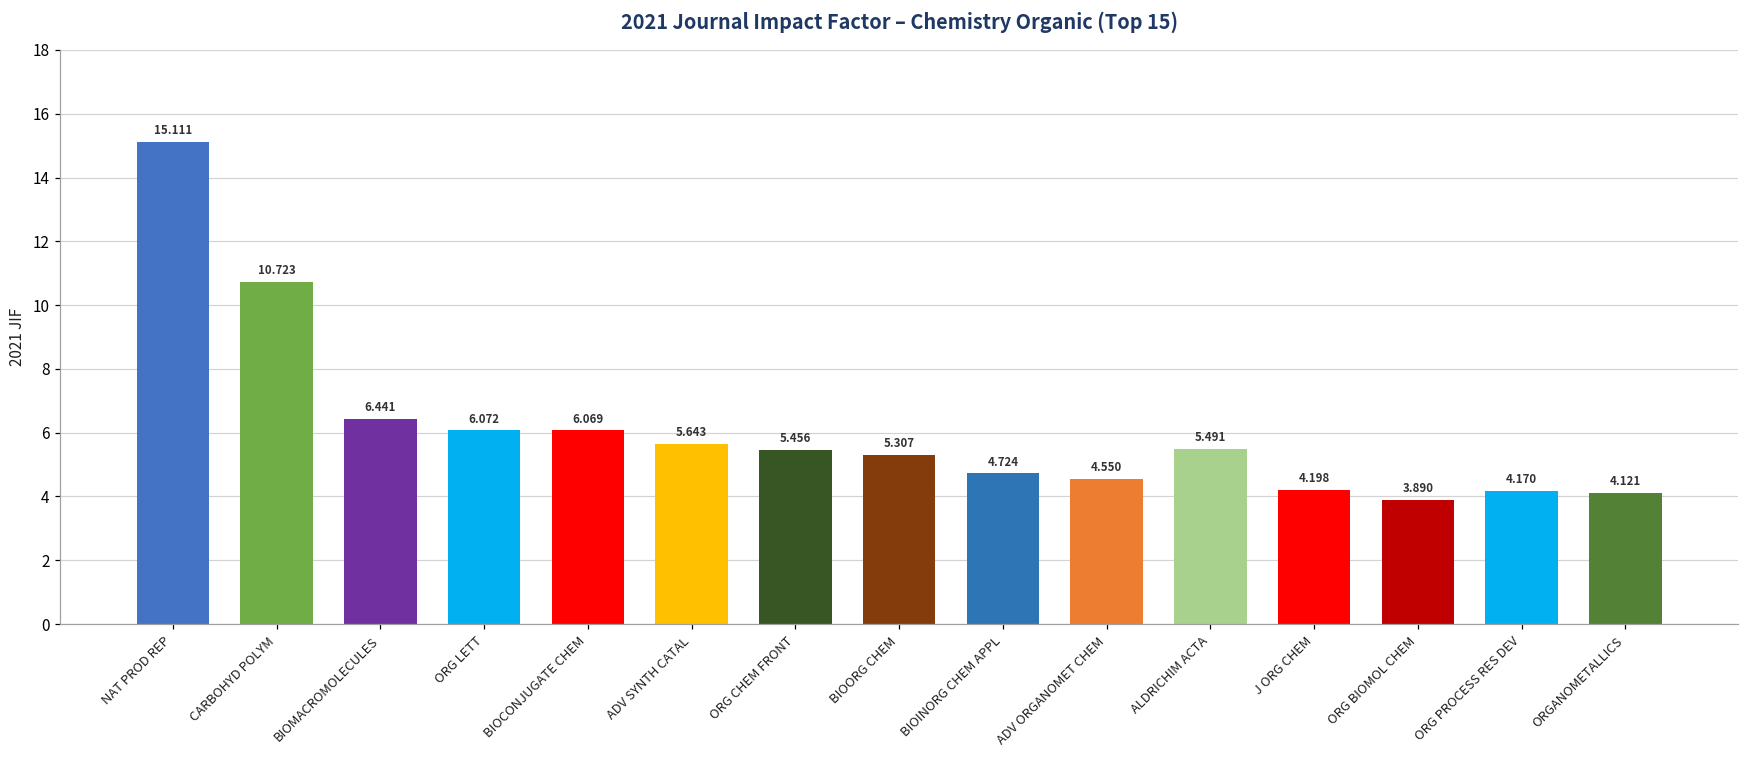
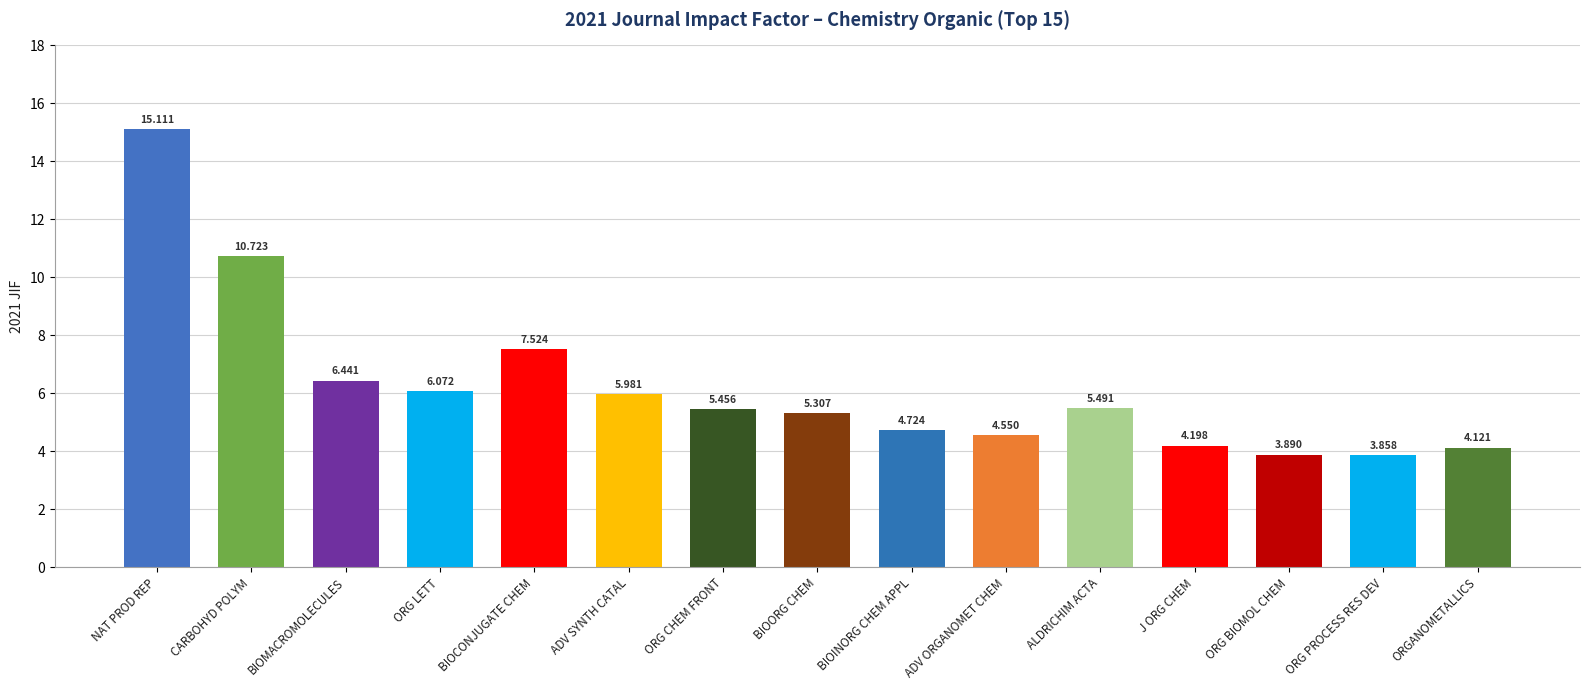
  {
    "NAT PROD REP": 15.111,
    "CARBOHYD POLYM": 10.723,
    "BIOMACROMOLECULES": 6.441,
    "ORG LETT": 6.072,
-   "BIOCONJUGATE CHEM": 6.069,
-   "ADV SYNTH CATAL": 5.643,
+   "BIOCONJUGATE CHEM": 7.524,
+   "ADV SYNTH CATAL": 5.981,
    "ORG CHEM FRONT": 5.456,
    "BIOORG CHEM": 5.307,
    "BIOINORG CHEM APPL": 4.724,
    "ADV ORGANOMET CHEM": 4.550,
    "ALDRICHIM ACTA": 5.491,
    "J ORG CHEM": 4.198,
    "ORG BIOMOL CHEM": 3.890,
-   "ORG PROCESS RES DEV": 4.170,
+   "ORG PROCESS RES DEV": 3.858,
    "ORGANOMETALLICS": 4.121
  }
